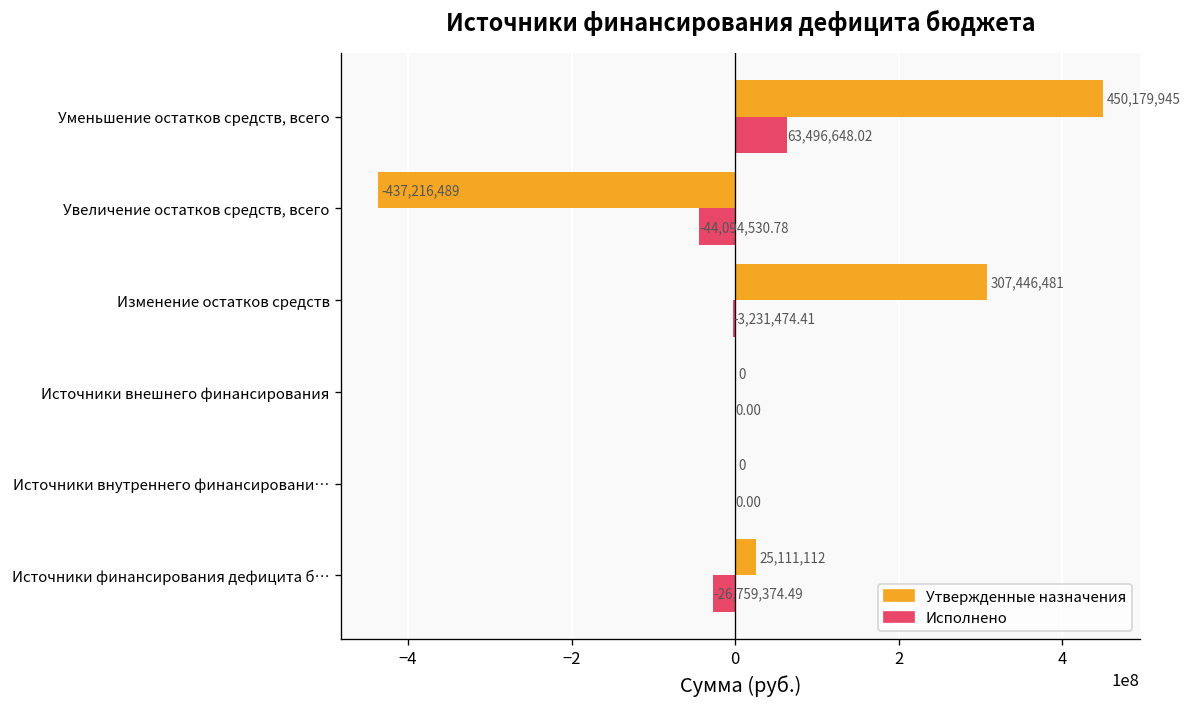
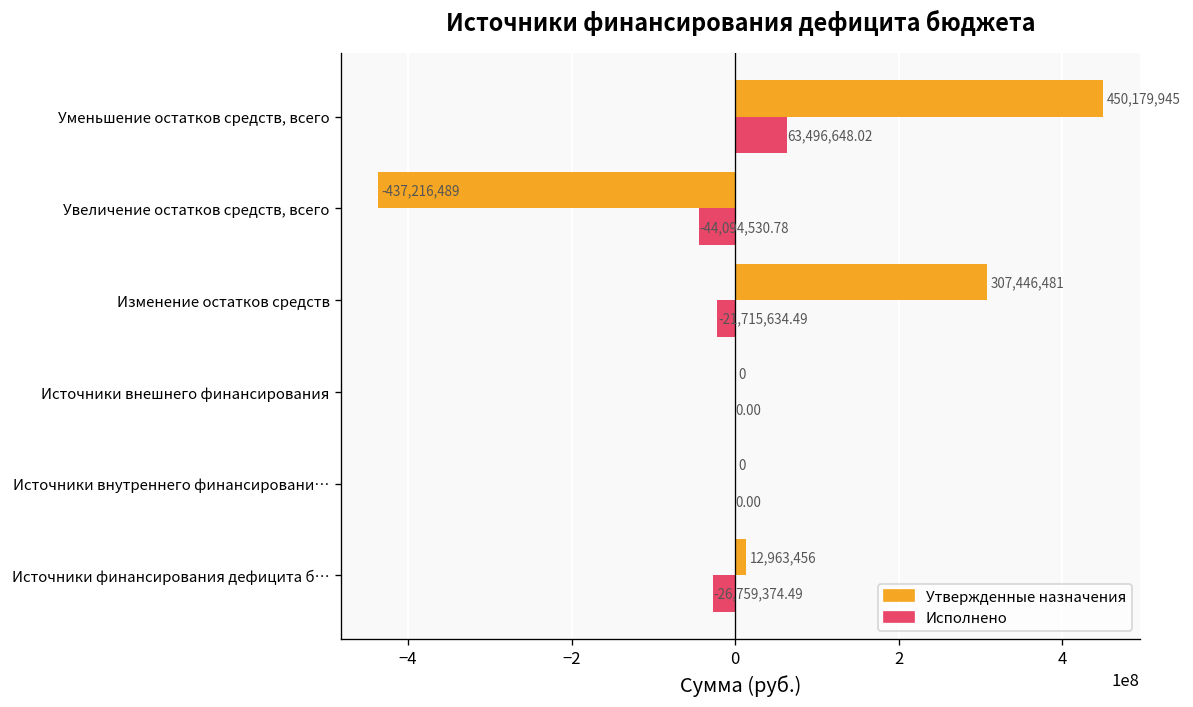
  {
    "Утвержденные назначения": {
      "Уменьшение остатков средств, всего": "450,179,945",
      "Увеличение остатков средств, всего": "-437,216,489",
      "Изменение остатков средств": "307,446,481",
      "Источники внешнего финансирования": "0",
      "Источники внутреннего финансировани…": "0",
-     "Источники финансирования дефицита б…": "25,111,112"
+     "Источники финансирования дефицита б…": "12,963,456"
    },
    "Исполнено": {
      "Уменьшение остатков средств, всего": "63,496,648.02",
      "Увеличение остатков средств, всего": "-44,094,530.78",
-     "Изменение остатков средств": "-3,231,474.41",
+     "Изменение остатков средств": "-21,715,634.49",
      "Источники внешнего финансирования": "0.00",
      "Источники внутреннего финансировани…": "0.00",
      "Источники финансирования дефицита б…": "-26,759,374.49"
    }
  }
